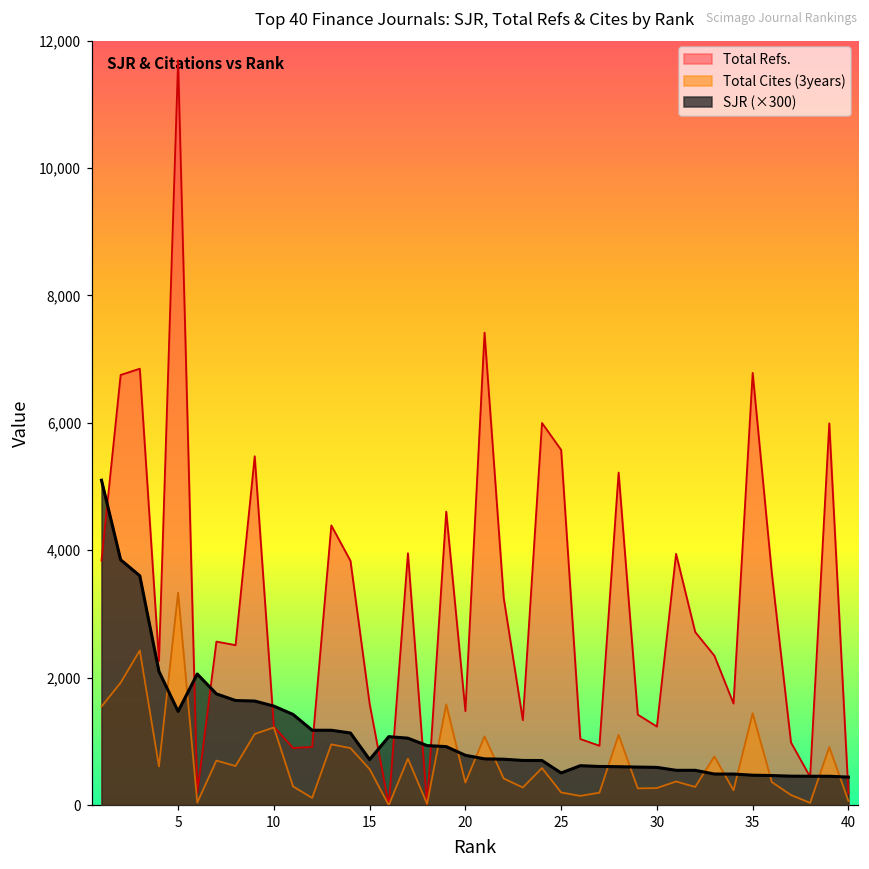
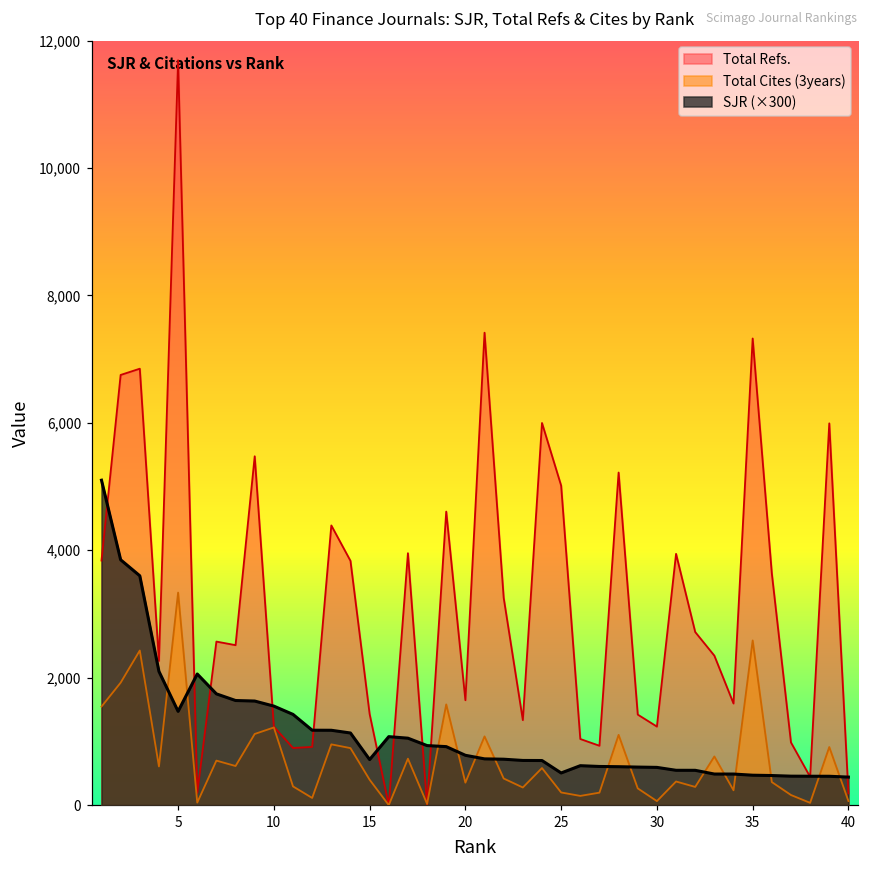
  {
    "Total Refs.": {
      "5": "11,700",
-     "15": "1,600",
-     "20": "1,500",
-     "25": "5,600",
+     "15": "1,400",
+     "20": "1,600",
+     "25": "5,000",
      "30": "1,200",
-     "35": "6,800",
+     "35": "7,300",
      "40": "200"
    },
    "Total Cites (3years)": {
      "5": "3,300",
-     "15": "600",
+     "15": "400",
      "20": "400",
      "25": "200",
-     "30": "300",
-     "35": "1,400",
+     "30": "100",
+     "35": "2,600",
      "40": "100"
    },
    "SJR (×300)": {
      "5": "1,500",
      "10": "1,600",
      "15": "700",
      "20": "800",
      "25": "500",
      "30": "600",
      "35": "500",
      "40": "400"
    }
  }
